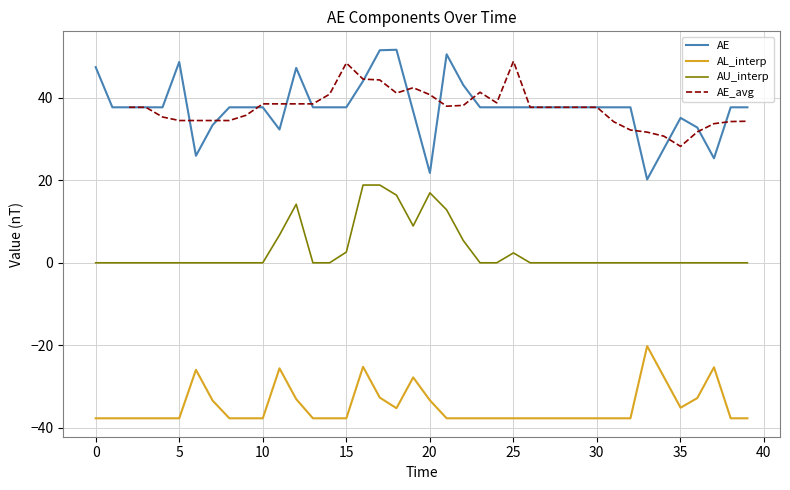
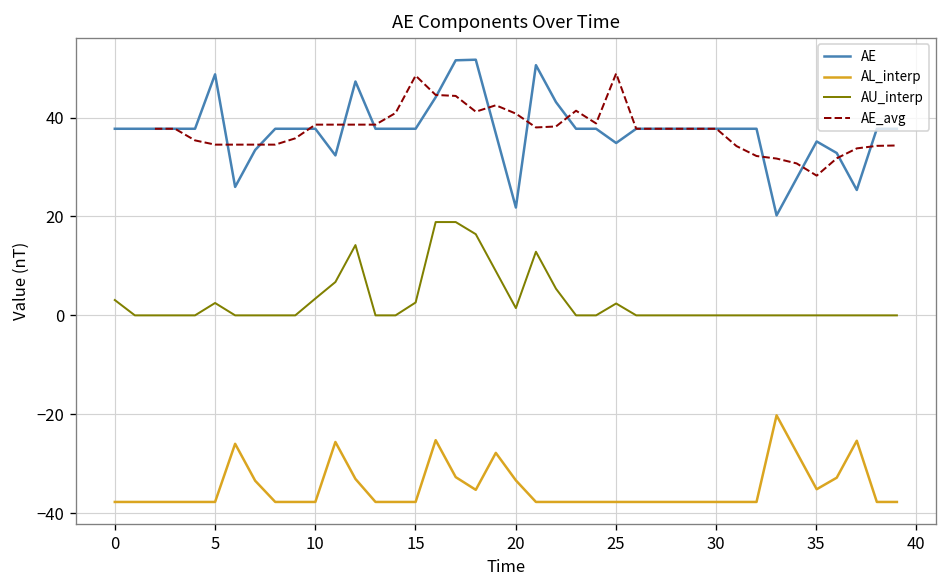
  {
    "AE": {
-     "0": 47,
+     "0": 38,
      "5": 49,
      "10": 38,
      "15": 38,
      "20": 22,
-     "25": 38
+     "25": 35
    },
    "AL_interp": {
      "0": -38,
      "5": -38,
      "10": -38,
      "15": -38,
      "20": -33,
      "25": -38
    },
    "AU_interp": {
-     "0": 0,
-     "5": 0,
-     "10": 0,
+     "0": 3,
+     "5": 3,
+     "10": 3,
      "15": 3,
-     "20": 17,
+     "20": 1,
      "25": 2
    },
    "AE_avg": {
      "5": 35,
      "10": 39,
      "15": 48,
      "20": 41,
      "25": 49
    }
  }
